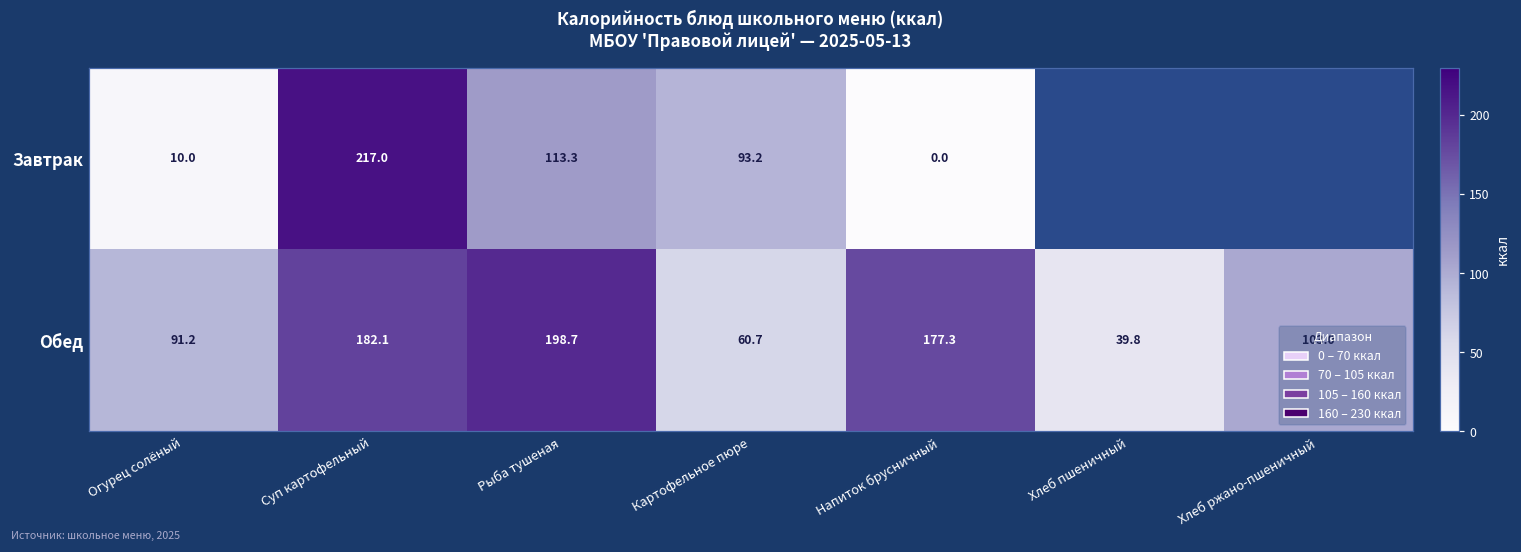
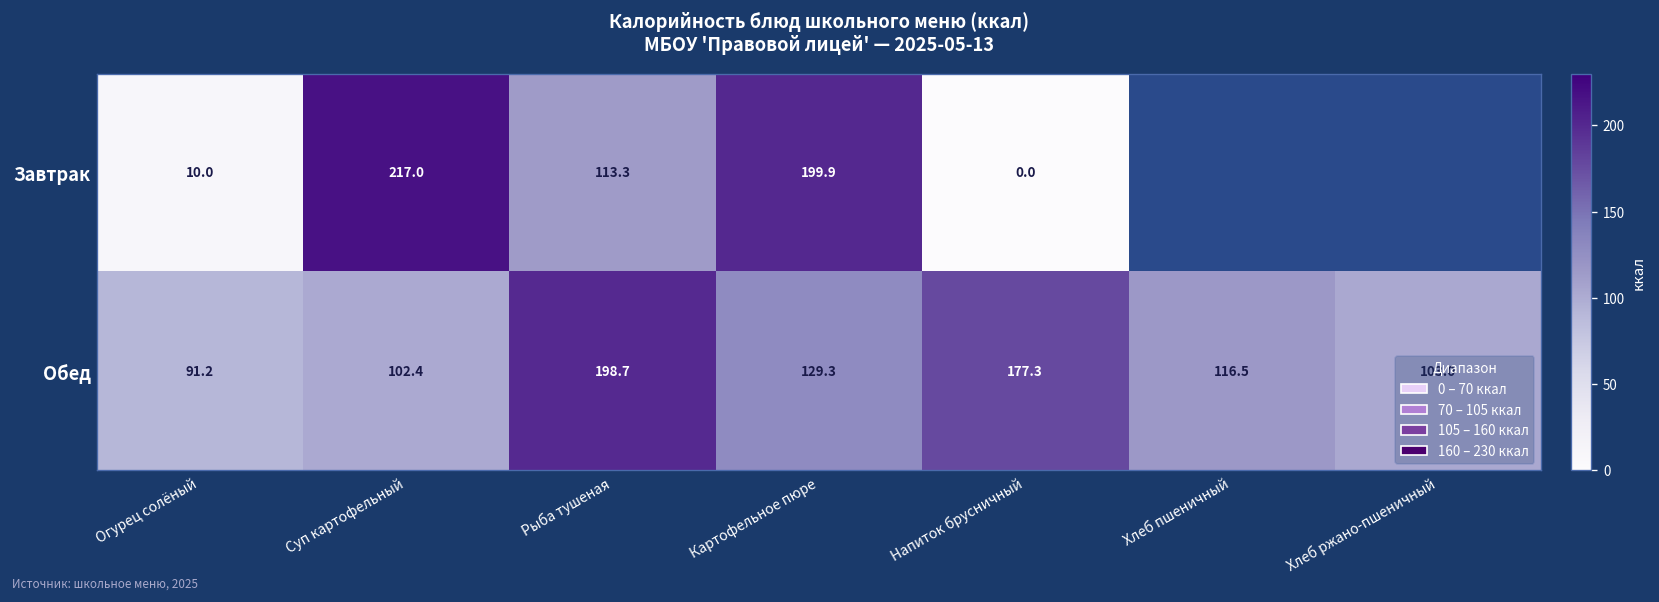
  {
    "Завтрак": {
      "Огурец солёный": 10.0,
      "Суп картофельный": 217.0,
      "Рыба тушеная": 113.3,
-     "Картофельное пюре": 93.2,
+     "Картофельное пюре": 199.9,
      "Напиток брусничный": 0.0
    },
    "Обед": {
      "Огурец солёный": 91.2,
-     "Суп картофельный": 182.1,
+     "Суп картофельный": 102.4,
      "Рыба тушеная": 198.7,
-     "Картофельное пюре": 60.7,
+     "Картофельное пюре": 129.3,
      "Напиток брусничный": 177.3,
-     "Хлеб пшеничный": 39.8
+     "Хлеб пшеничный": 116.5
    }
  }
